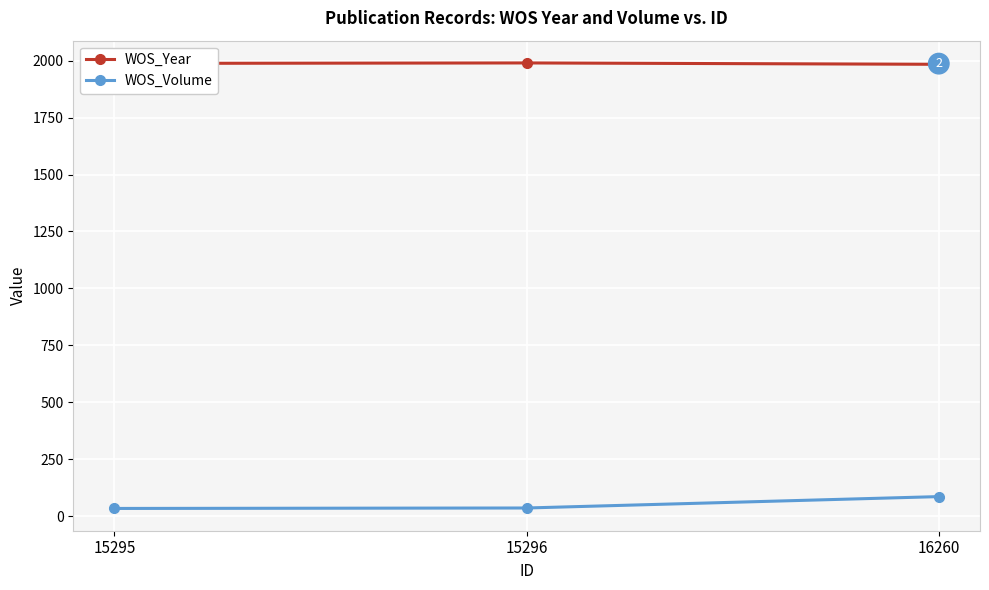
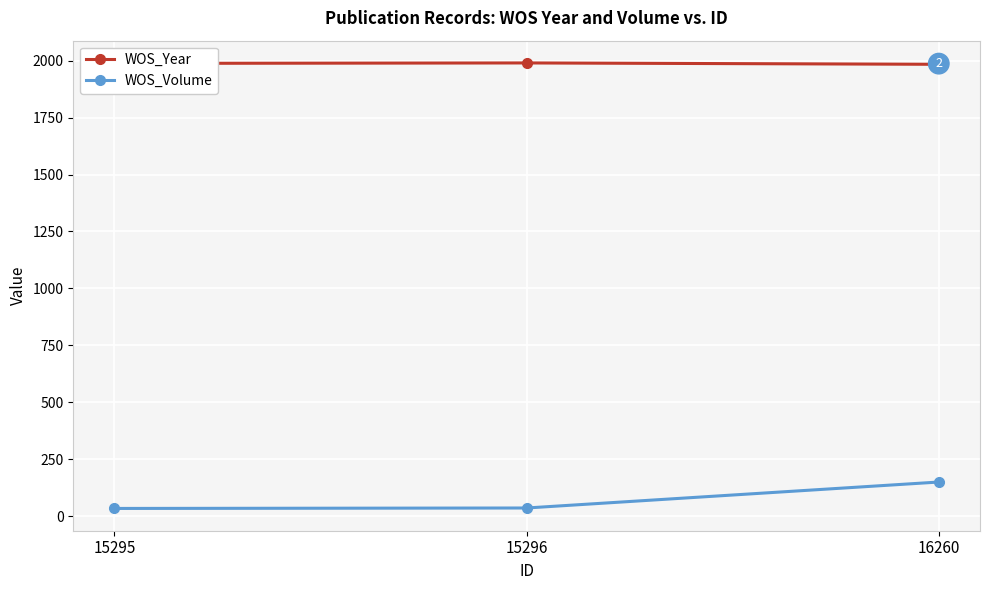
  {
    "WOS_Year": {
      "15296": 1990
    },
    "WOS_Volume": {
      "15295": 30,
      "15296": 40,
-     "16260": 90
+     "16260": 150
    }
  }
